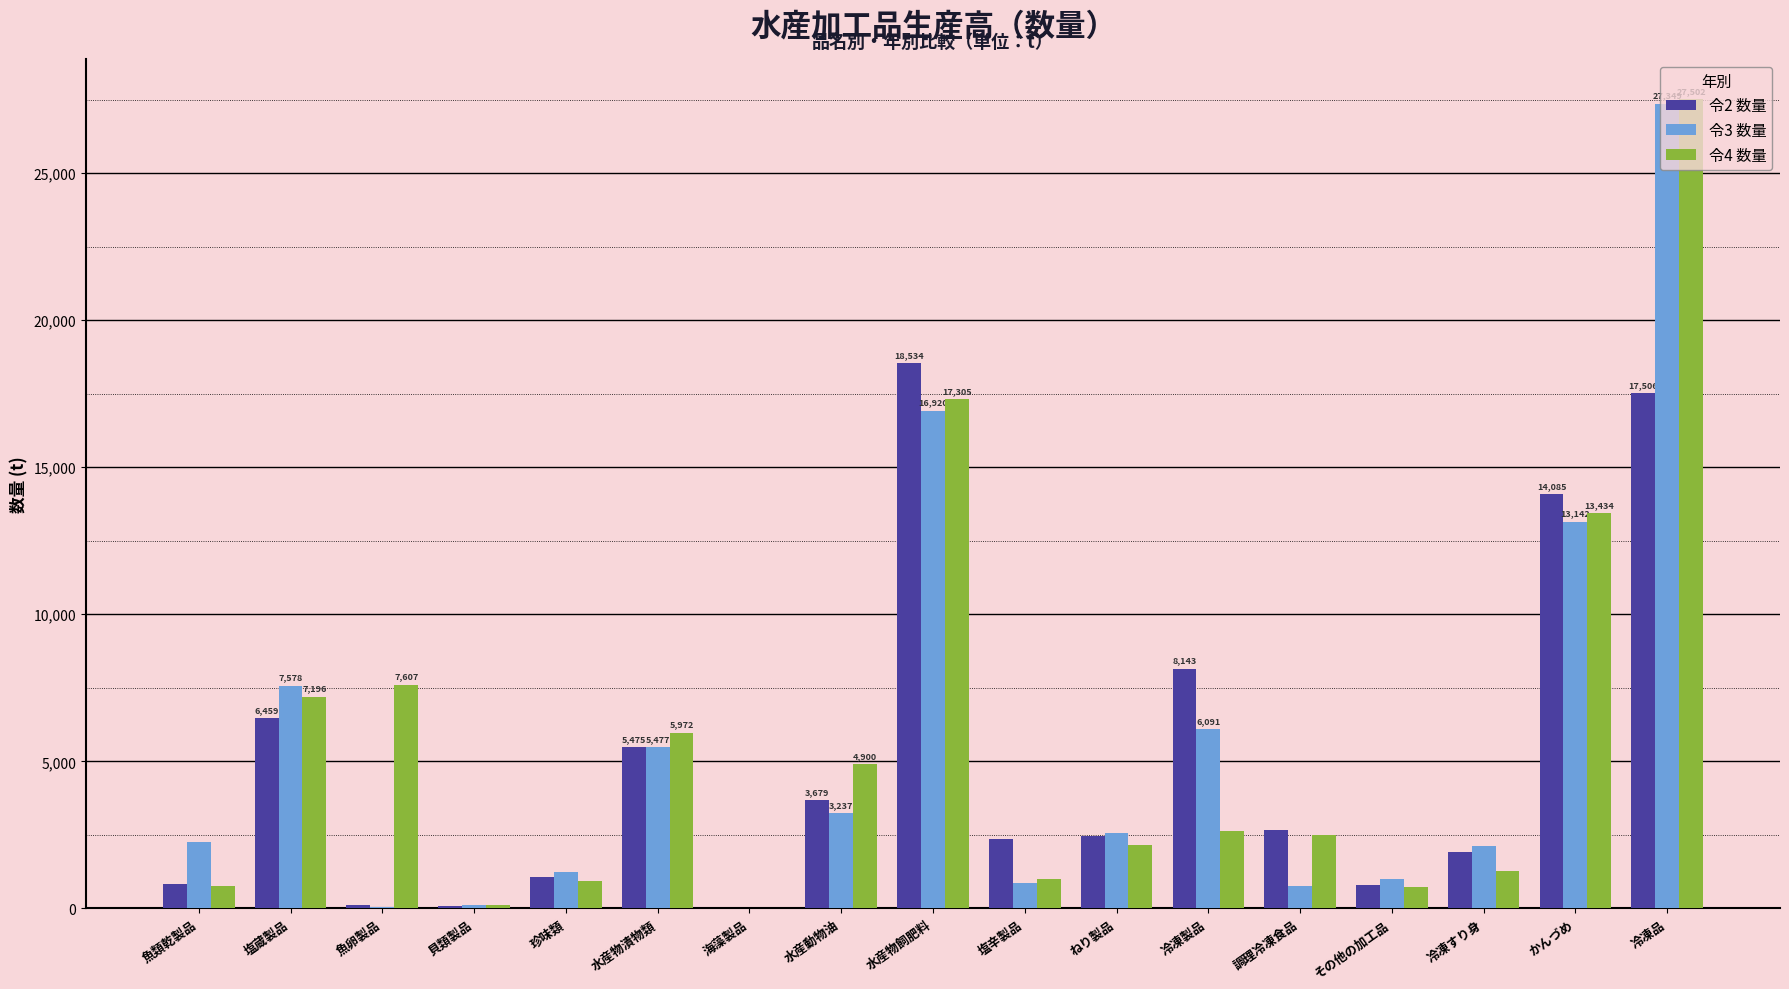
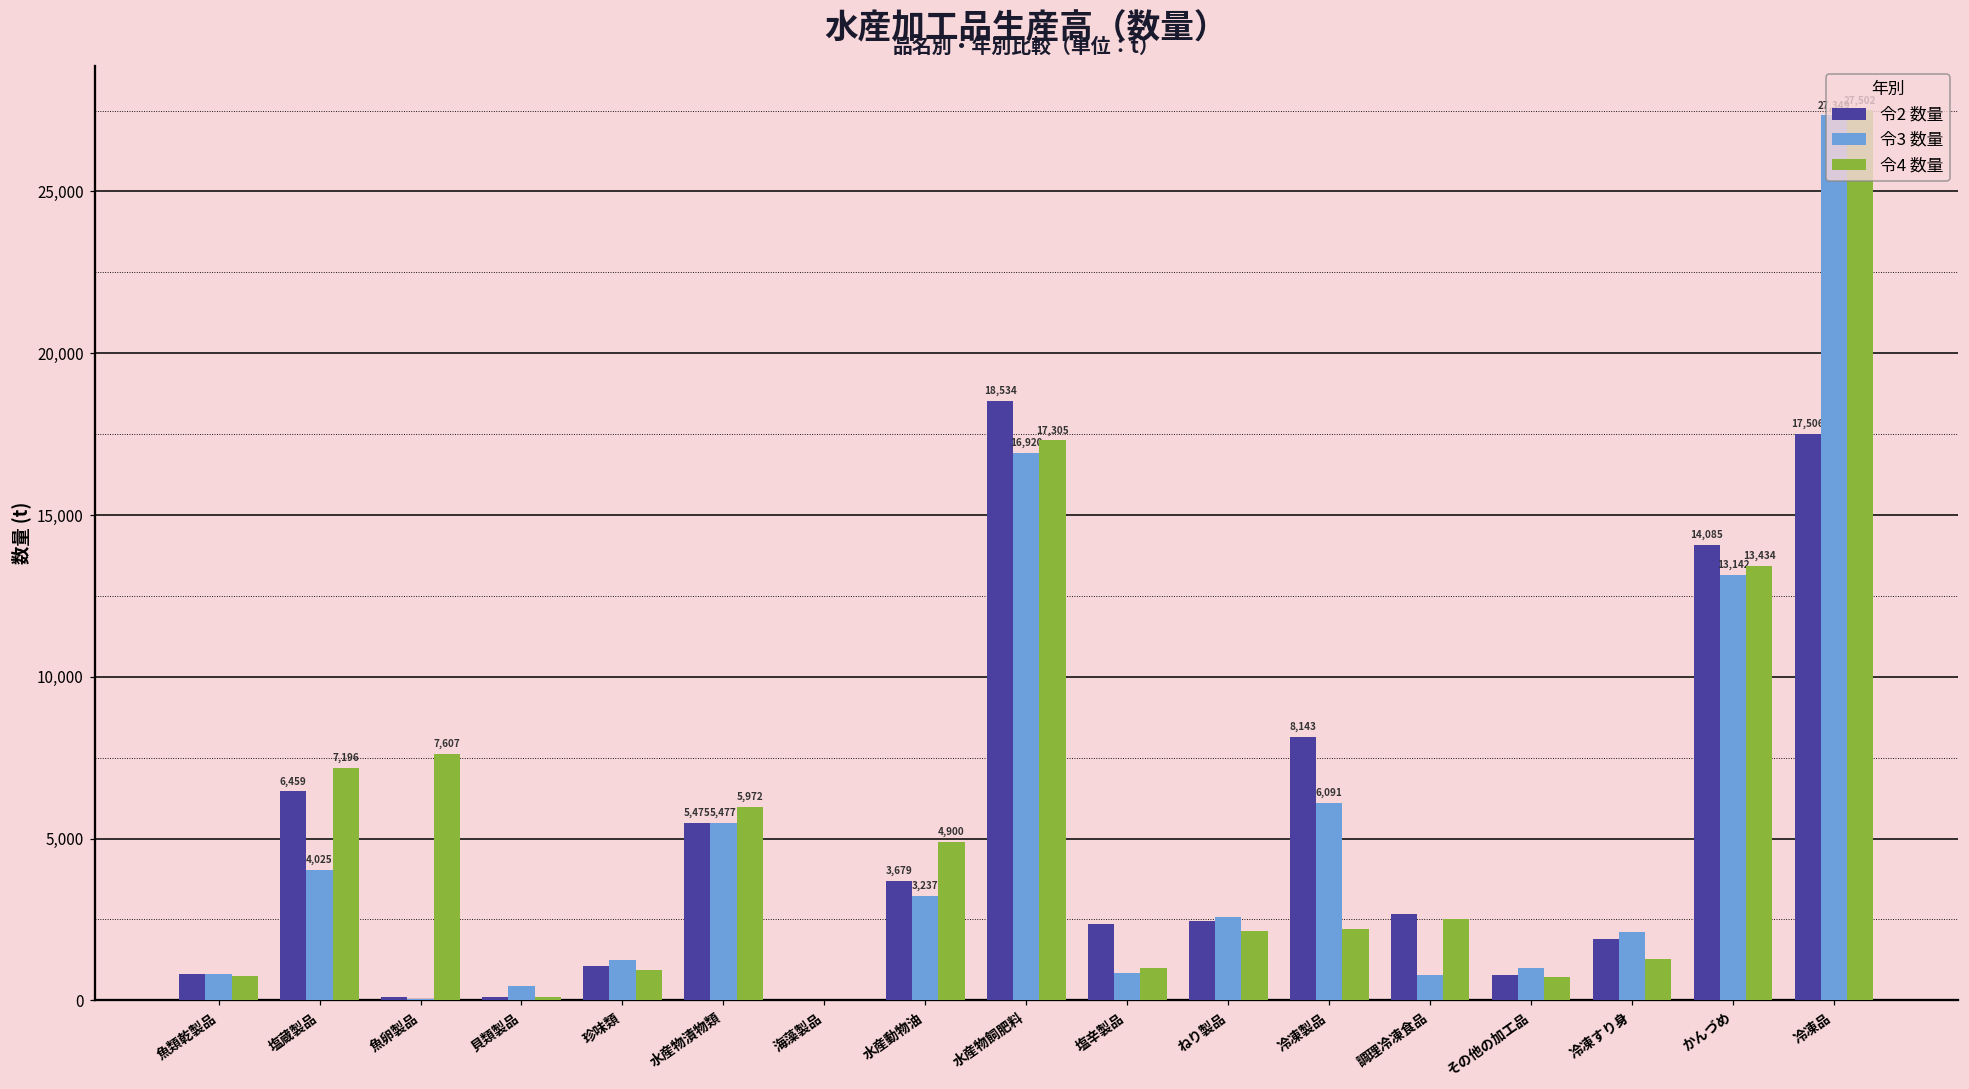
  {
    "令2 数量": {
      "塩蔵製品": "6,459",
      "水産物漬物類": "5,475",
      "水産動物油": "3,679",
      "水産物飼肥料": "18,534",
      "冷凍製品": "8,143",
      "かんづめ": "14,085",
      "冷凍品": "17,506"
    },
    "令3 数量": {
-     "魚類乾製品": "2,300",
-     "塩蔵製品": "7,578",
-     "貝類製品": "100",
+     "魚類乾製品": "800",
+     "塩蔵製品": "4,025",
+     "貝類製品": "400",
      "水産物漬物類": "5,477",
      "水産動物油": "3,237",
      "水産物飼肥料": "16,920",
      "冷凍製品": "6,091",
      "かんづめ": "13,142"
    },
    "令4 数量": {
      "魚類乾製品": "800",
      "貝類製品": "100",
      "珍味類": "900",
      "塩辛製品": "1,000",
      "ねり製品": "2,200",
-     "冷凍製品": "2,600",
+     "冷凍製品": "2,200",
      "調理冷凍食品": "2,500",
      "その他の加工品": "700",
      "冷凍すり身": "1,300"
    }
  }
